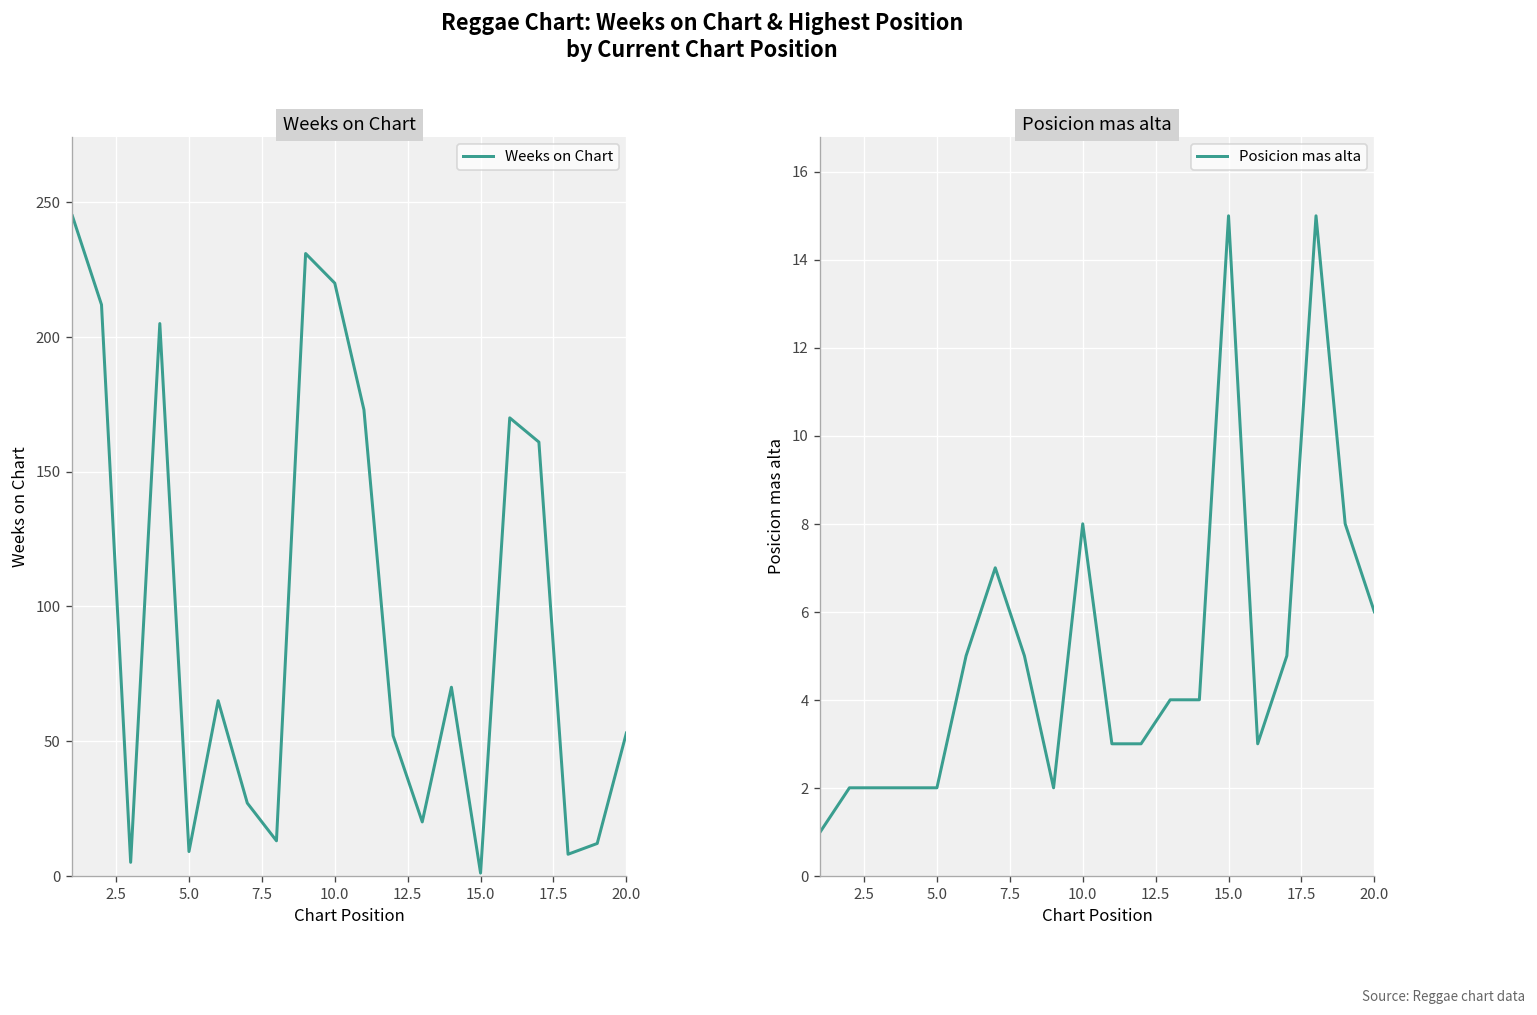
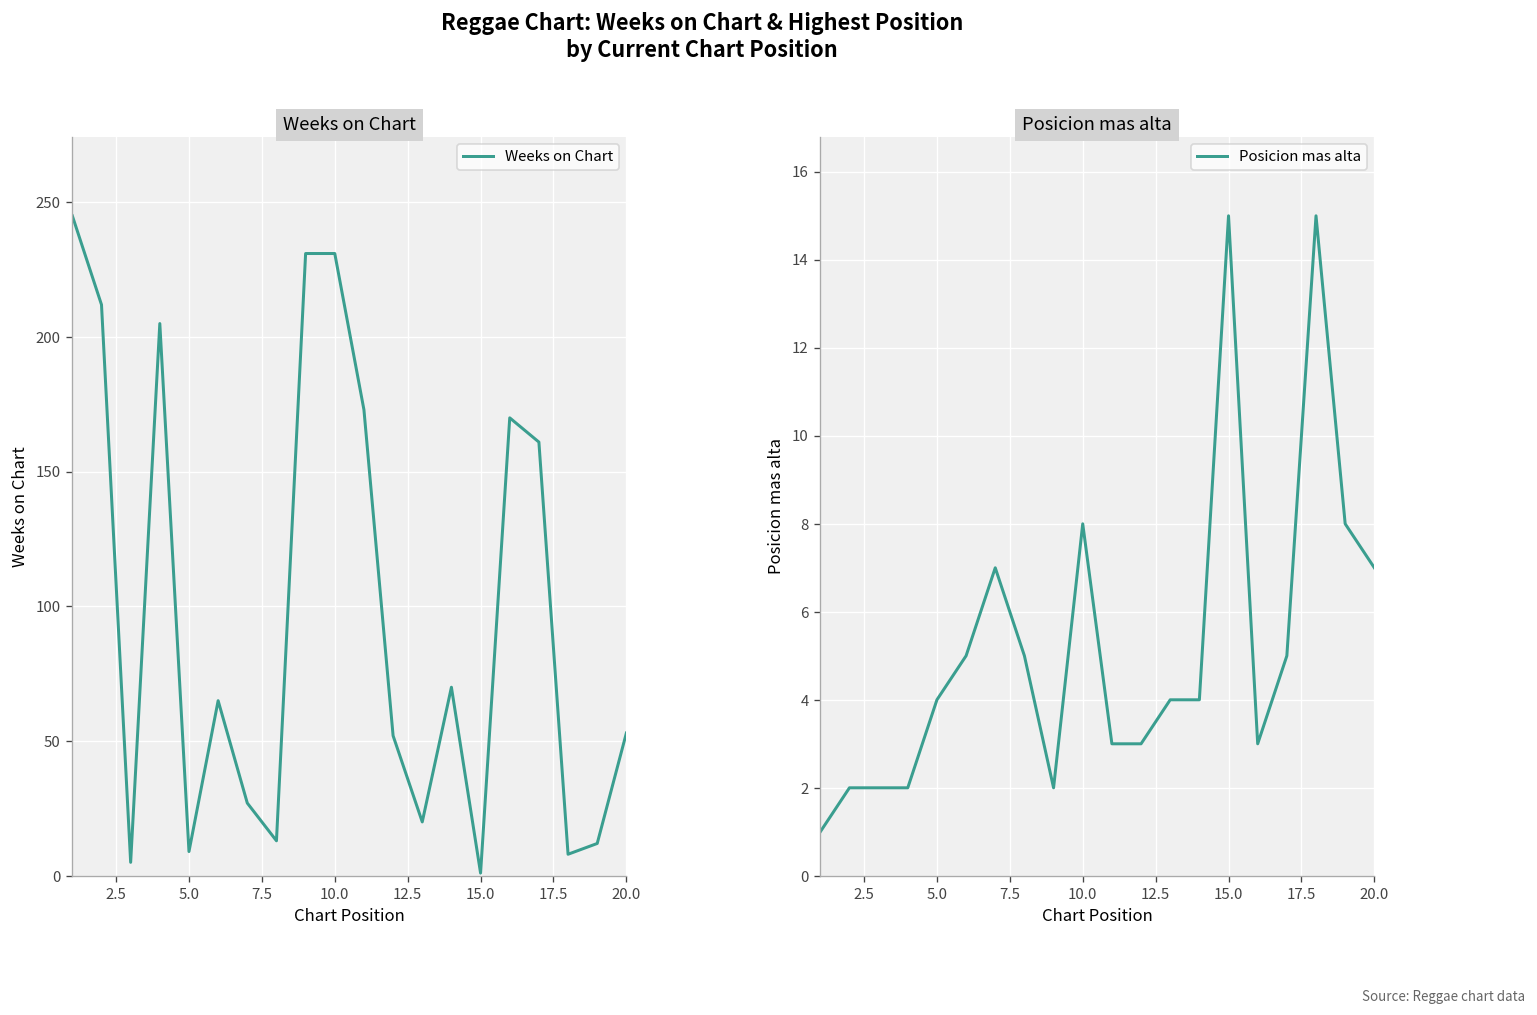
  {
    "Weeks on Chart": {
      "5.0": 9,
-     "10.0": 220,
+     "10.0": 231,
      "15.0": 1,
      "20.0": 53
    },
    "Posicion mas alta": {
-     "5.0": 2,
+     "5.0": 4,
      "10.0": 8,
      "15.0": 15,
-     "20.0": 6
+     "20.0": 7
    }
  }
